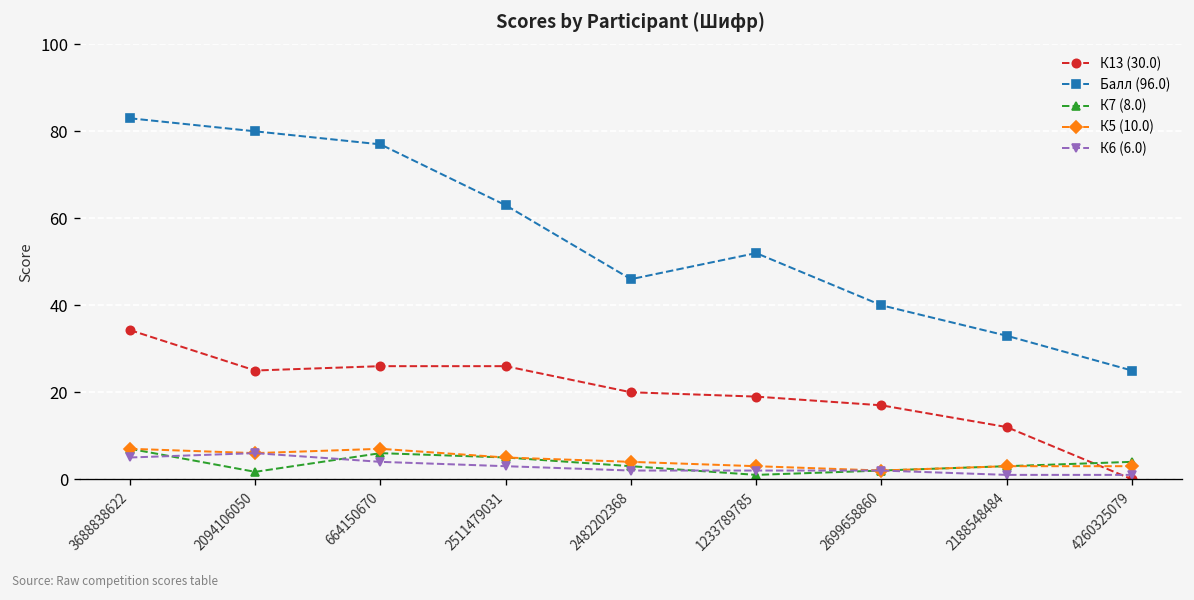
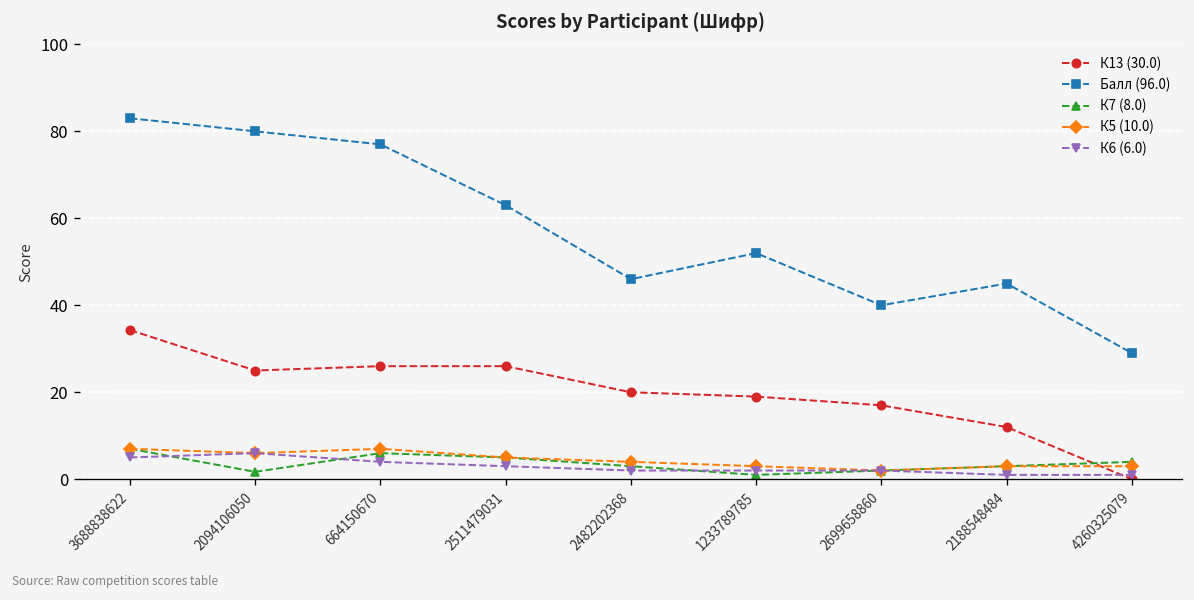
  {
    "К13 (30.0)": {
      "3688838622": 34,
      "2094106050": 25,
      "664150670": 26,
      "2511479031": 26,
      "2482202368": 20,
      "1233789785": 19,
      "2699658860": 17,
      "2188548484": 12,
      "4260325079": 0
    },
    "Балл (96.0)": {
      "3688838622": 83,
      "2094106050": 80,
      "664150670": 77,
      "2511479031": 63,
      "2482202368": 46,
      "1233789785": 52,
      "2699658860": 40,
-     "2188548484": 33,
-     "4260325079": 25
+     "2188548484": 45,
+     "4260325079": 29
    },
    "К7 (8.0)": {
      "2094106050": 2,
      "664150670": 6,
      "2482202368": 3,
      "1233789785": 1,
      "4260325079": 4
    },
    "К5 (10.0)": {
      "664150670": 7,
      "2482202368": 4,
      "1233789785": 3,
      "4260325079": 3
    },
    "К6 (6.0)": {
      "3688838622": 5,
      "664150670": 4,
      "2511479031": 3,
      "2482202368": 2,
      "1233789785": 2,
      "2188548484": 1,
      "4260325079": 1
    }
  }
